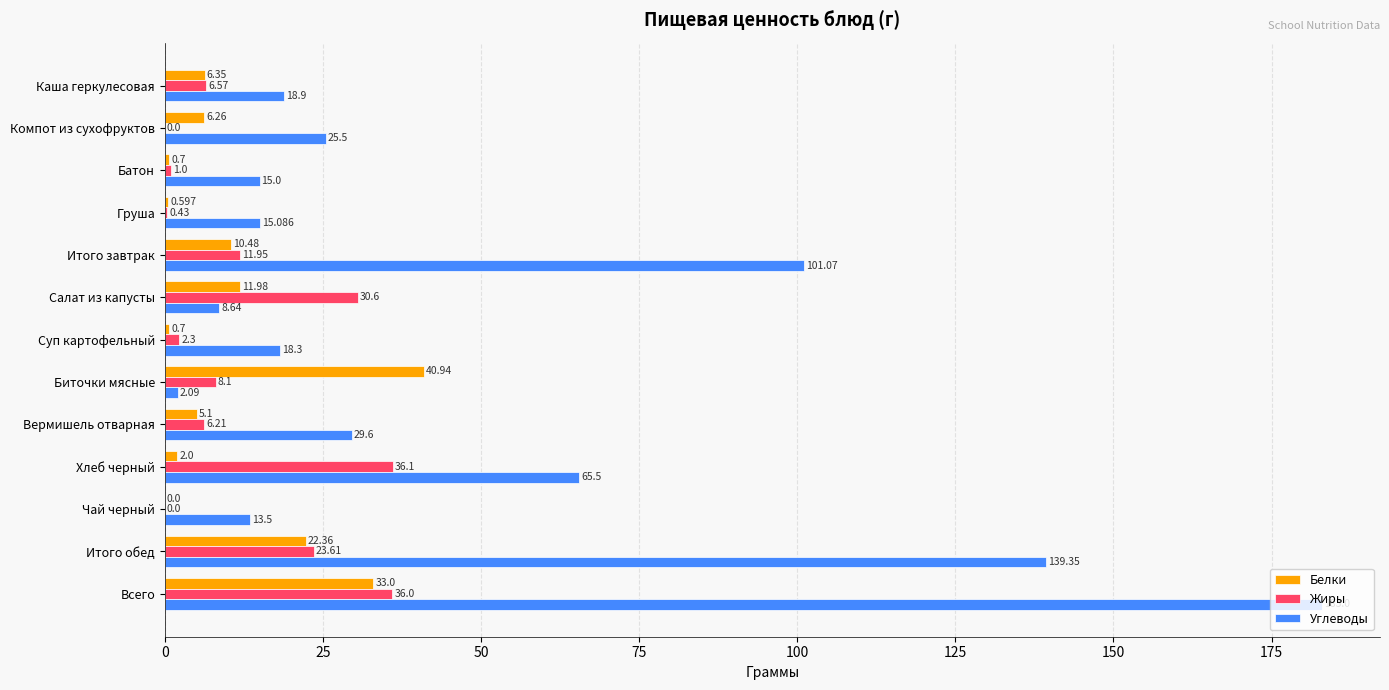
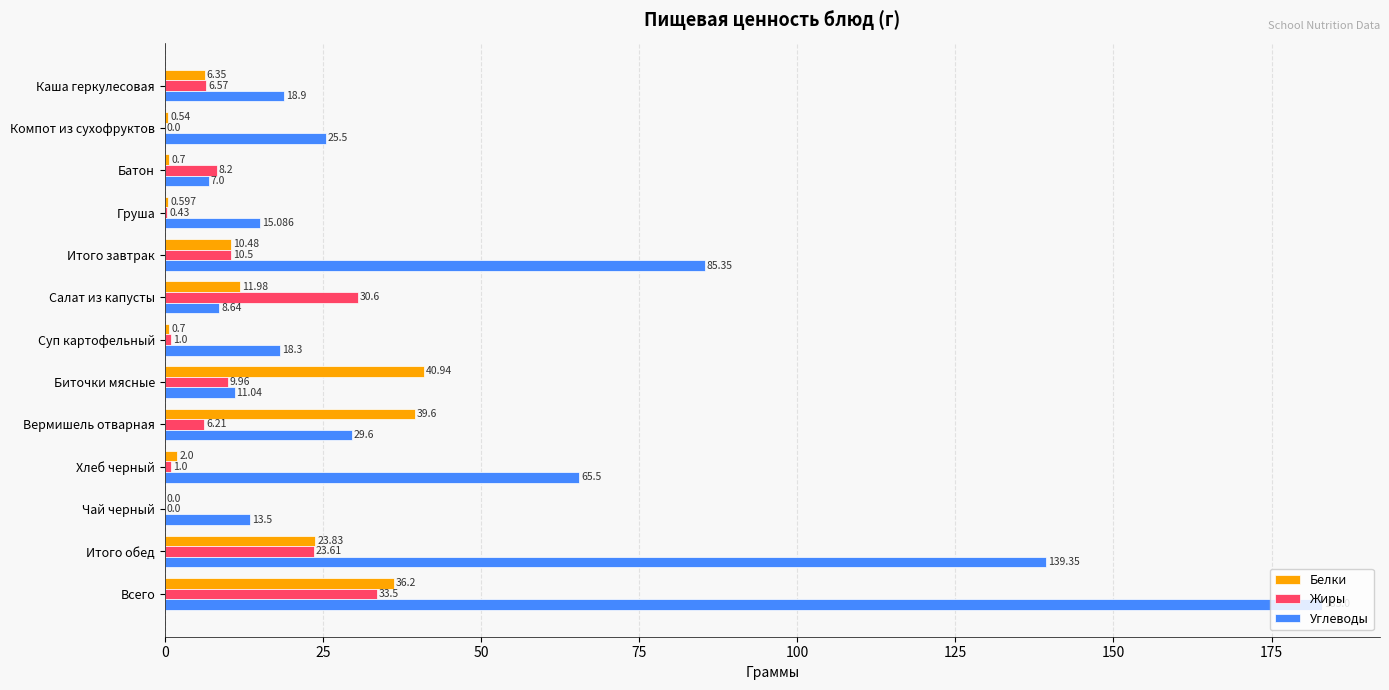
  {
    "Белки": {
      "Каша геркулесовая": 6.35,
-     "Компот из сухофруктов": 6.26,
+     "Компот из сухофруктов": 0.54,
      "Батон": 0.7,
      "Груша": 0.597,
      "Итого завтрак": 10.48,
      "Салат из капусты": 11.98,
      "Суп картофельный": 0.7,
      "Биточки мясные": 40.94,
-     "Вермишель отварная": 5.1,
+     "Вермишель отварная": 39.6,
      "Хлеб черный": 2.0,
      "Чай черный": 0.0,
-     "Итого обед": 22.36,
-     "Всего": 33.0
+     "Итого обед": 23.83,
+     "Всего": 36.2
    },
    "Жиры": {
      "Каша геркулесовая": 6.57,
      "Компот из сухофруктов": 0.0,
-     "Батон": 1.0,
+     "Батон": 8.2,
      "Груша": 0.43,
-     "Итого завтрак": 11.95,
+     "Итого завтрак": 10.5,
      "Салат из капусты": 30.6,
-     "Суп картофельный": 2.3,
-     "Биточки мясные": 8.1,
+     "Суп картофельный": 1.0,
+     "Биточки мясные": 9.96,
      "Вермишель отварная": 6.21,
-     "Хлеб черный": 36.1,
+     "Хлеб черный": 1.0,
      "Чай черный": 0.0,
      "Итого обед": 23.61,
-     "Всего": 36.0
+     "Всего": 33.5
    },
    "Углеводы": {
      "Каша геркулесовая": 18.9,
      "Компот из сухофруктов": 25.5,
-     "Батон": 15.0,
+     "Батон": 7.0,
      "Груша": 15.086,
-     "Итого завтрак": 101.07,
+     "Итого завтрак": 85.35,
      "Салат из капусты": 8.64,
      "Суп картофельный": 18.3,
-     "Биточки мясные": 2.09,
+     "Биточки мясные": 11.04,
      "Вермишель отварная": 29.6,
      "Хлеб черный": 65.5,
      "Чай черный": 13.5,
      "Итого обед": 139.35
    }
  }
